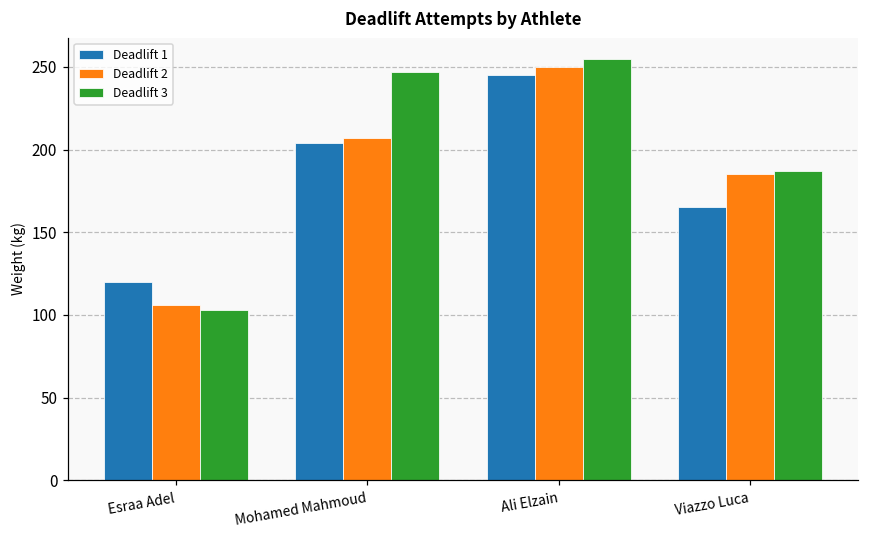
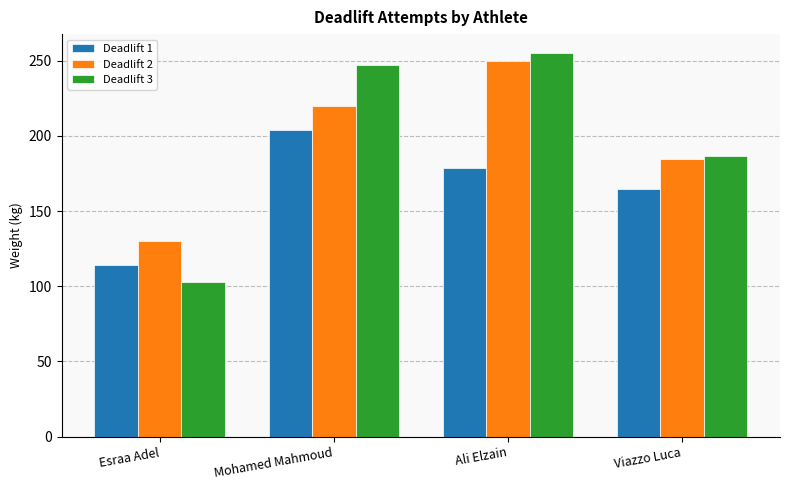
  {
    "Deadlift 1": {
-     "Esraa Adel": 120,
+     "Esraa Adel": 114,
      "Mohamed Mahmoud": 204,
-     "Ali Elzain": 245,
+     "Ali Elzain": 179,
      "Viazzo Luca": 165
    },
    "Deadlift 2": {
-     "Esraa Adel": 106,
-     "Mohamed Mahmoud": 207,
+     "Esraa Adel": 130,
+     "Mohamed Mahmoud": 220,
      "Ali Elzain": 250,
      "Viazzo Luca": 185
    },
    "Deadlift 3": {
      "Esraa Adel": 103,
      "Mohamed Mahmoud": 247,
      "Ali Elzain": 255,
      "Viazzo Luca": 187
    }
  }
